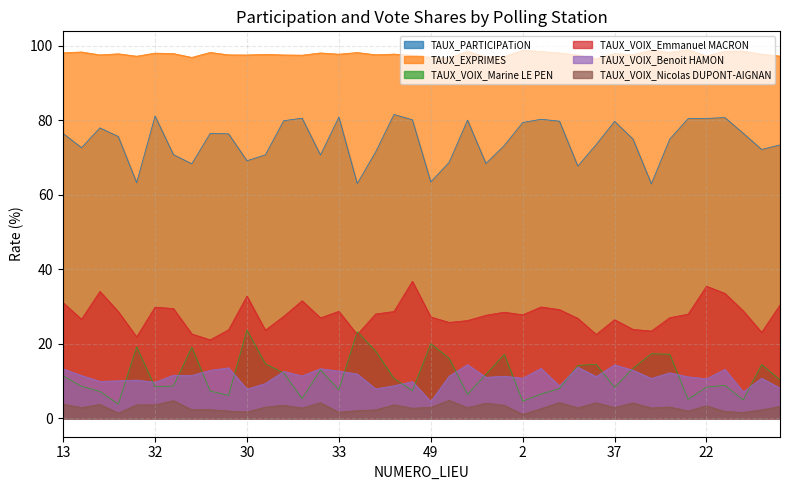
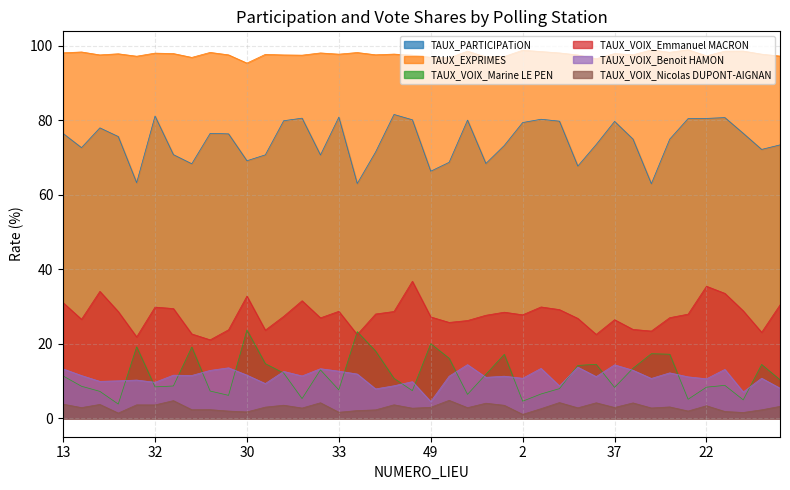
  {
    "TAUX_PARTICIPATiON": {
      "30": 69,
-     "49": 63
+     "49": 66
    },
    "TAUX_EXPRIMES": {
-     "30": 98
+     "30": 95
    },
    "TAUX_VOIX_Marine LE PEN": {
      "30": 24,
      "49": 20
    },
    "TAUX_VOIX_Emmanuel MACRON": {
      "30": 33,
      "49": 27
    },
    "TAUX_VOIX_Benoit HAMON": {
-     "30": 8,
+     "30": 12,
      "49": 4
    },
    "TAUX_VOIX_Nicolas DUPONT-AIGNAN": {
      "30": 2,
      "49": 3
    }
  }
